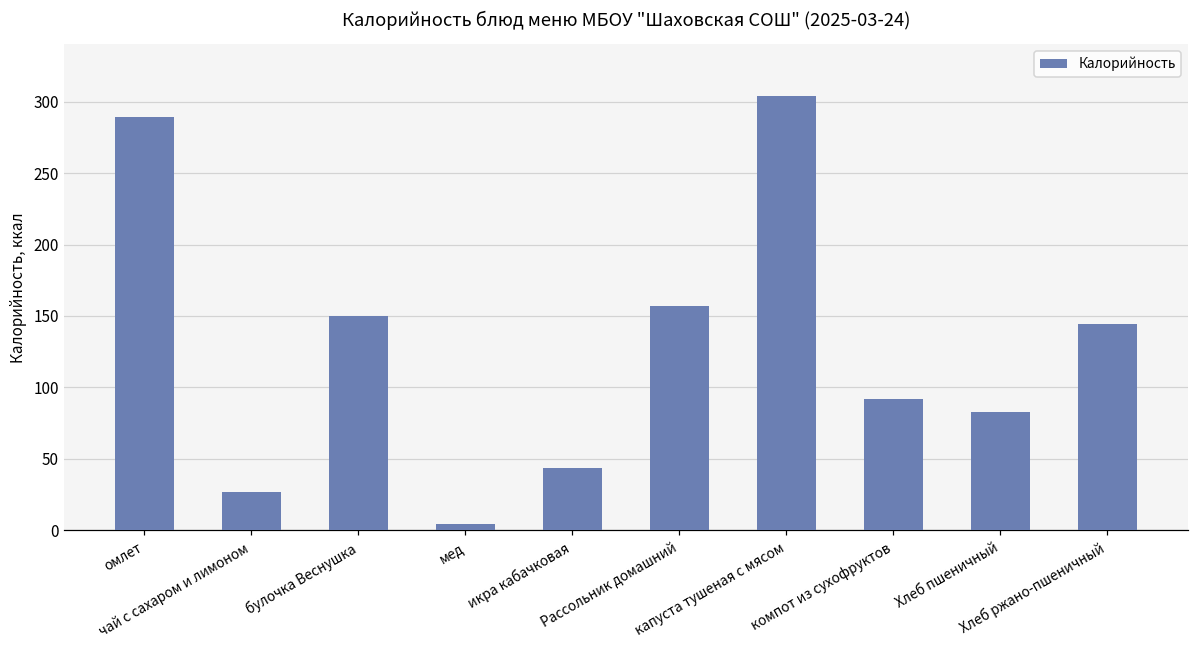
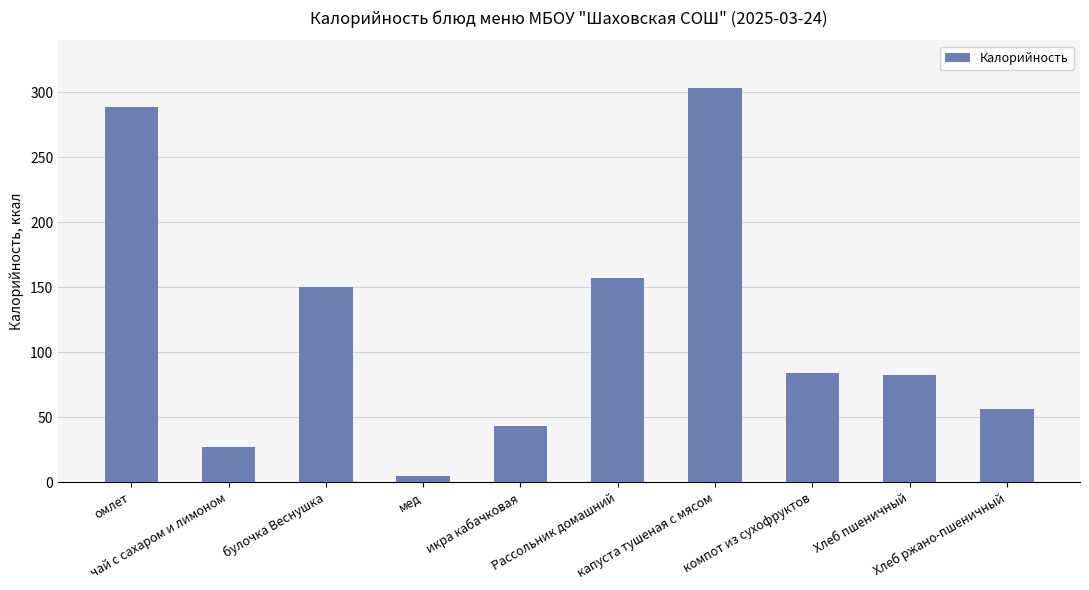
  {
    "омлет": 289,
    "чай с сахаром и лимоном": 27,
    "булочка Веснушка": 150,
    "мед": 5,
    "икра кабачковая": 43,
    "Рассольник домашний": 157,
    "капуста тушеная с мясом": 304,
-   "компот из сухофруктов": 92,
+   "компот из сухофруктов": 84,
    "Хлеб пшеничный": 83,
-   "Хлеб ржано-пшеничный": 145
+   "Хлеб ржано-пшеничный": 56
  }
